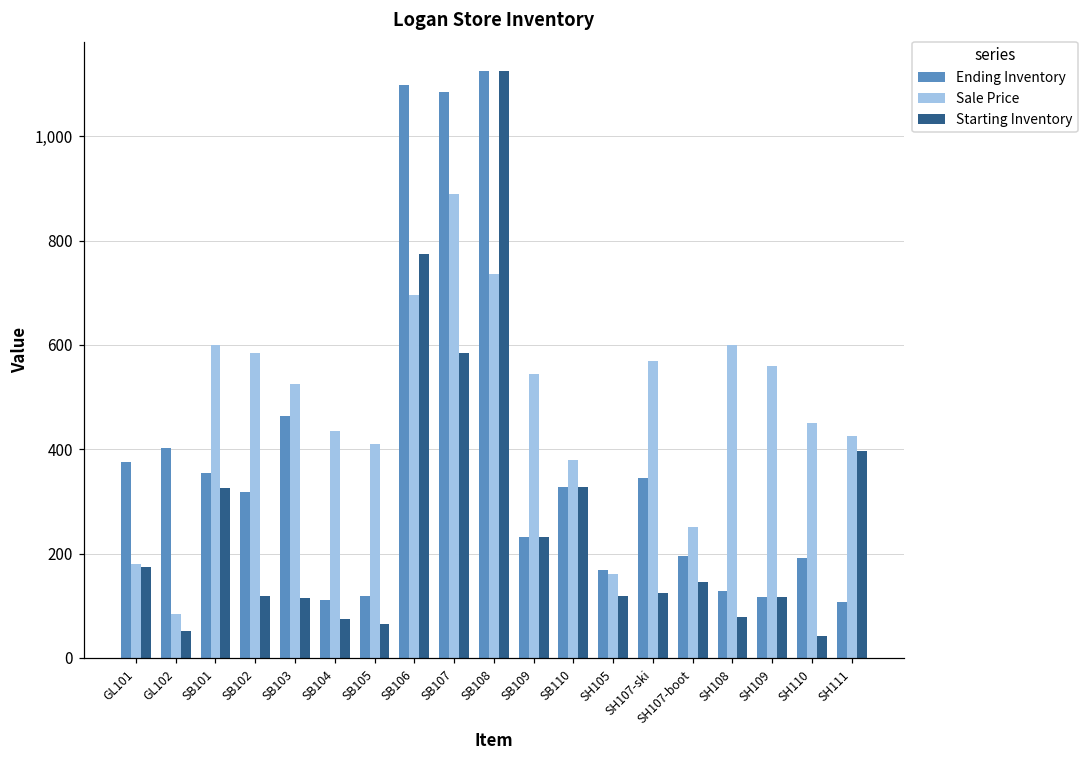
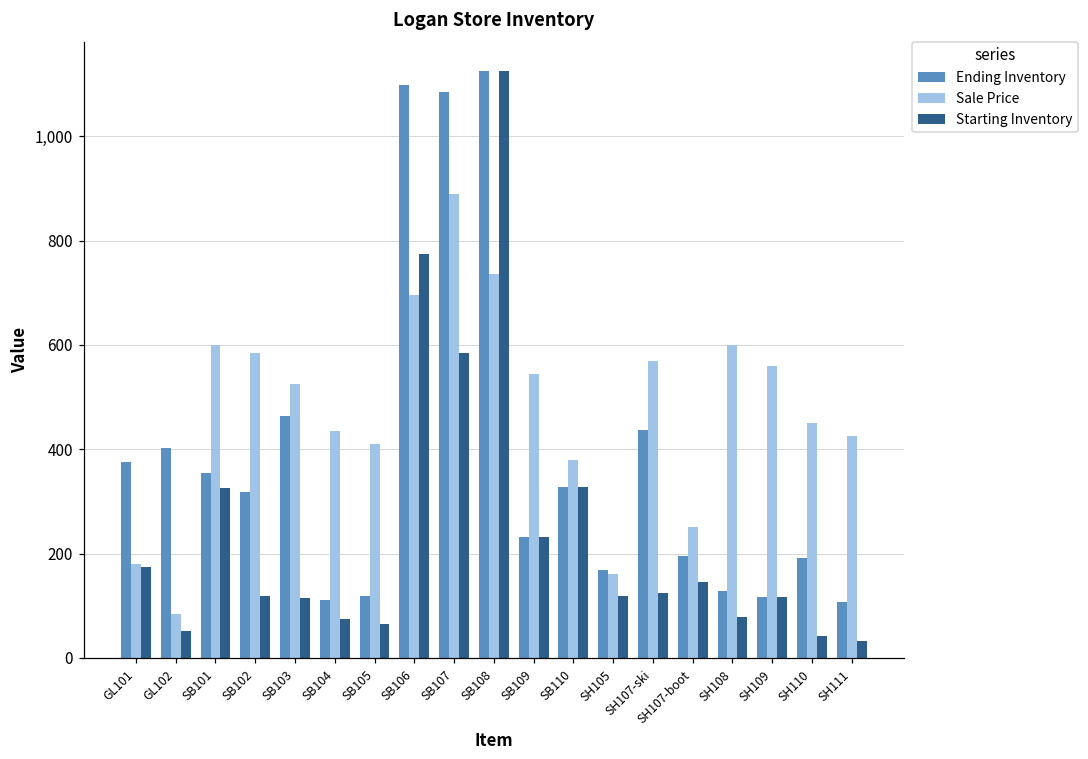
  {
    "Ending Inventory": {
      "GL101": "380",
      "GL102": "400",
      "SB101": "360",
      "SB102": "320",
      "SB103": "460",
      "SB104": "110",
      "SB105": "120",
      "SB106": "1,100",
      "SB107": "1,090",
      "SB108": "1,130",
      "SB109": "230",
      "SB110": "330",
      "SH105": "170",
-     "SH107-ski": "350",
+     "SH107-ski": "440",
      "SH107-boot": "200",
      "SH108": "130",
      "SH109": "120",
      "SH110": "190",
      "SH111": "110"
    },
    "Sale Price": {
      "GL101": "180",
      "GL102": "90",
      "SB101": "600",
      "SB102": "590",
      "SB103": "530",
      "SB104": "440",
      "SB105": "410",
      "SB106": "700",
      "SB107": "890",
      "SB108": "740",
      "SB109": "550",
      "SB110": "380",
      "SH105": "160",
      "SH107-ski": "570",
      "SH107-boot": "250",
      "SH108": "600",
      "SH109": "560",
      "SH110": "450",
      "SH111": "430"
    },
    "Starting Inventory": {
      "GL101": "180",
      "GL102": "50",
      "SB101": "330",
      "SB102": "120",
      "SB103": "110",
      "SB104": "80",
      "SB105": "70",
      "SB106": "770",
      "SB107": "590",
      "SB108": "1,130",
      "SB109": "230",
      "SB110": "330",
      "SH105": "120",
      "SH107-ski": "130",
      "SH107-boot": "150",
      "SH108": "80",
      "SH109": "120",
      "SH110": "40",
-     "SH111": "400"
+     "SH111": "30"
    }
  }
